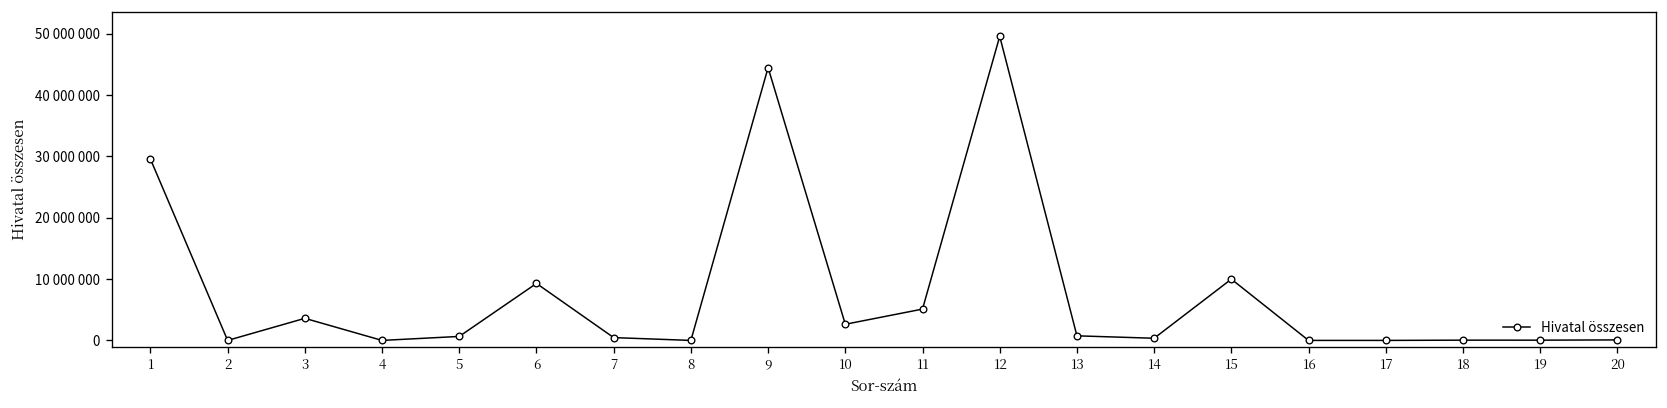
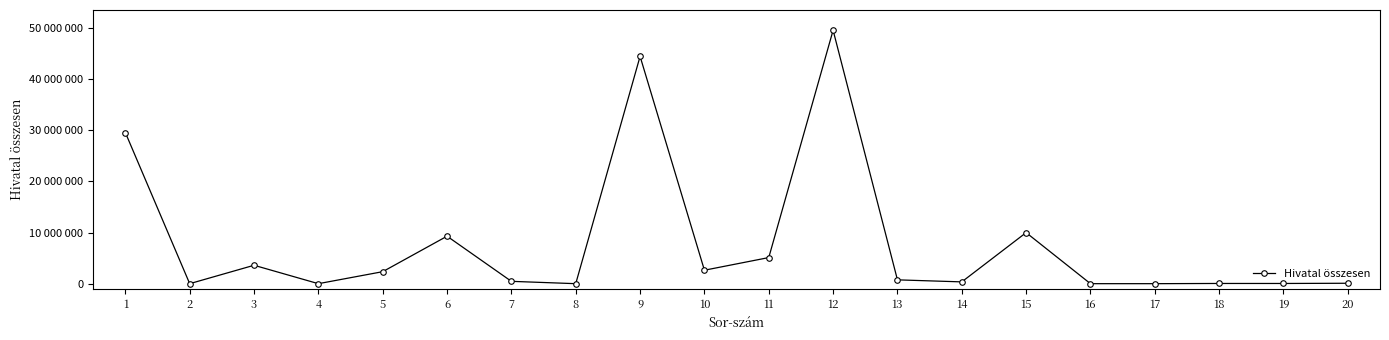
  {
    "1": 30000000,
    "2": 0,
    "3": 4000000,
    "4": 0,
-   "5": 1000000,
+   "5": 2000000,
    "6": 9000000,
    "7": 0,
    "8": 0,
    "9": 44000000,
    "10": 3000000,
    "11": 5000000,
    "12": 50000000,
    "13": 1000000,
    "14": 0,
    "15": 10000000,
    "16": 0,
    "17": 0,
    "18": 0,
    "19": 0,
    "20": 0
  }
